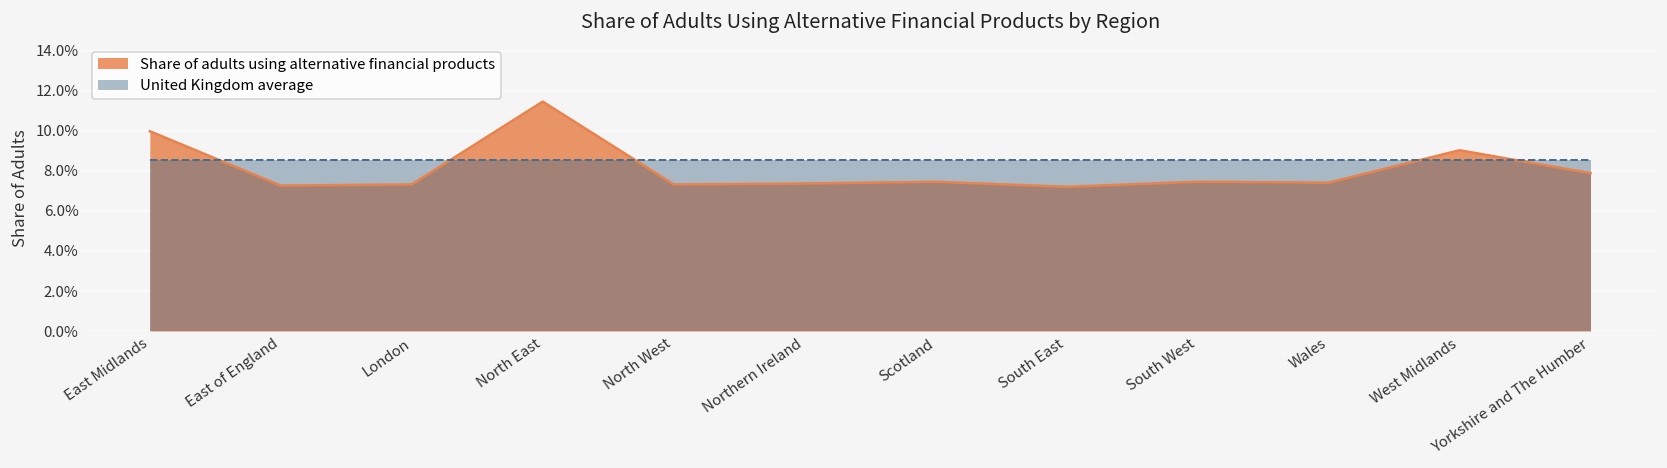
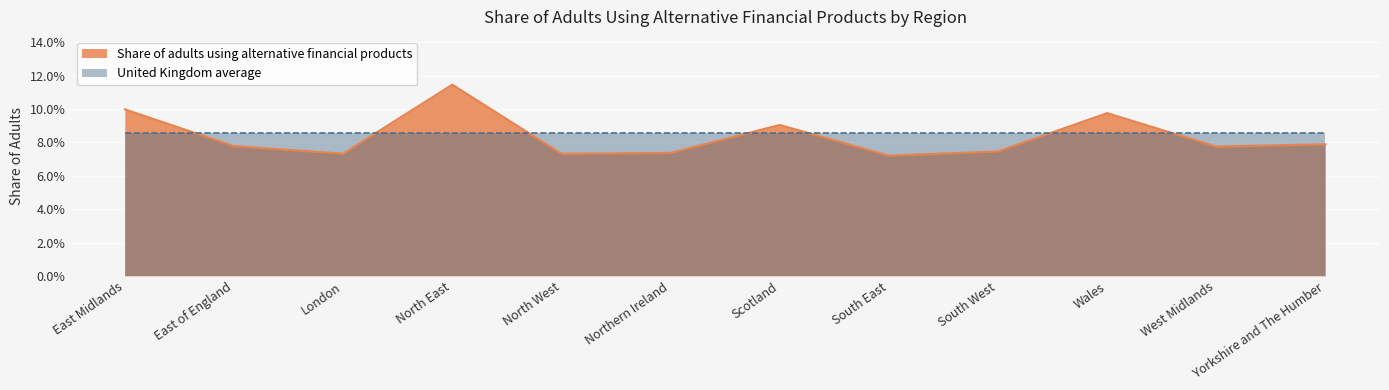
  {
    "Share of adults using alternative financial products": {
      "East Midlands": "10.0%",
-     "East of England": "7.3%",
+     "East of England": "7.8%",
      "London": "7.3%",
      "North East": "11.5%",
      "North West": "7.3%",
      "Northern Ireland": "7.4%",
-     "Scotland": "7.5%",
+     "Scotland": "9.0%",
      "South East": "7.2%",
      "South West": "7.5%",
-     "Wales": "7.4%",
-     "West Midlands": "9.0%",
+     "Wales": "9.8%",
+     "West Midlands": "7.8%",
      "Yorkshire and The Humber": "7.9%"
    },
    "United Kingdom average": {
      "East Midlands": "8.5%",
      "East of England": "8.5%",
      "London": "8.5%",
      "North East": "8.5%",
      "North West": "8.5%",
      "Northern Ireland": "8.5%",
      "Scotland": "8.5%",
      "South East": "8.5%",
      "South West": "8.5%",
      "Wales": "8.5%",
      "West Midlands": "8.5%",
      "Yorkshire and The Humber": "8.5%"
    }
  }
